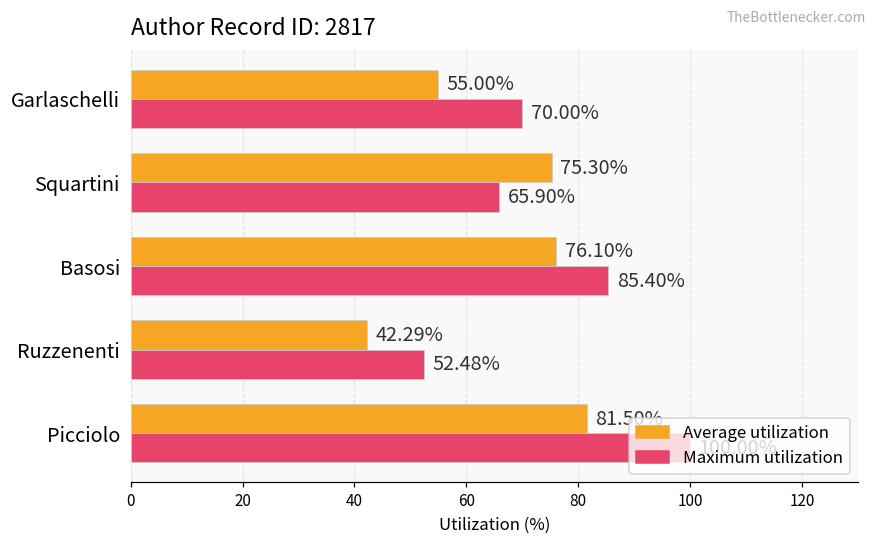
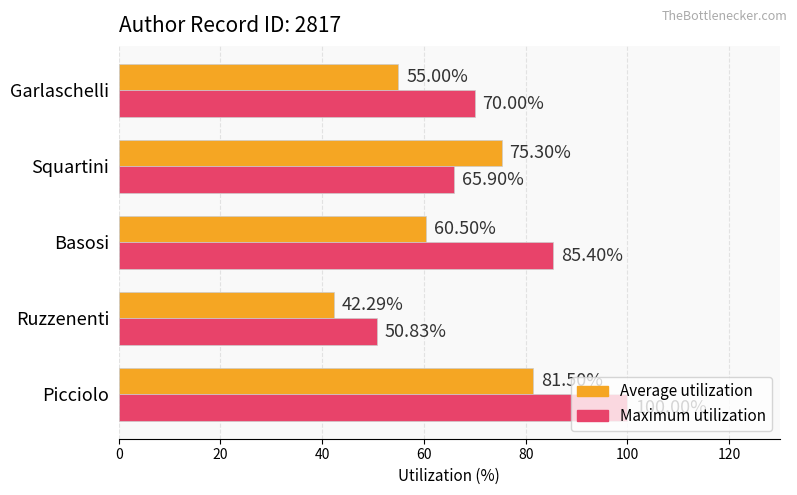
  {
    "Average utilization": {
      "Garlaschelli": "55.00%",
      "Squartini": "75.30%",
-     "Basosi": "76.10%",
+     "Basosi": "60.50%",
      "Ruzzenenti": "42.29%"
    },
    "Maximum utilization": {
      "Garlaschelli": "70.00%",
      "Squartini": "65.90%",
      "Basosi": "85.40%",
-     "Ruzzenenti": "52.48%"
+     "Ruzzenenti": "50.83%"
    }
  }
